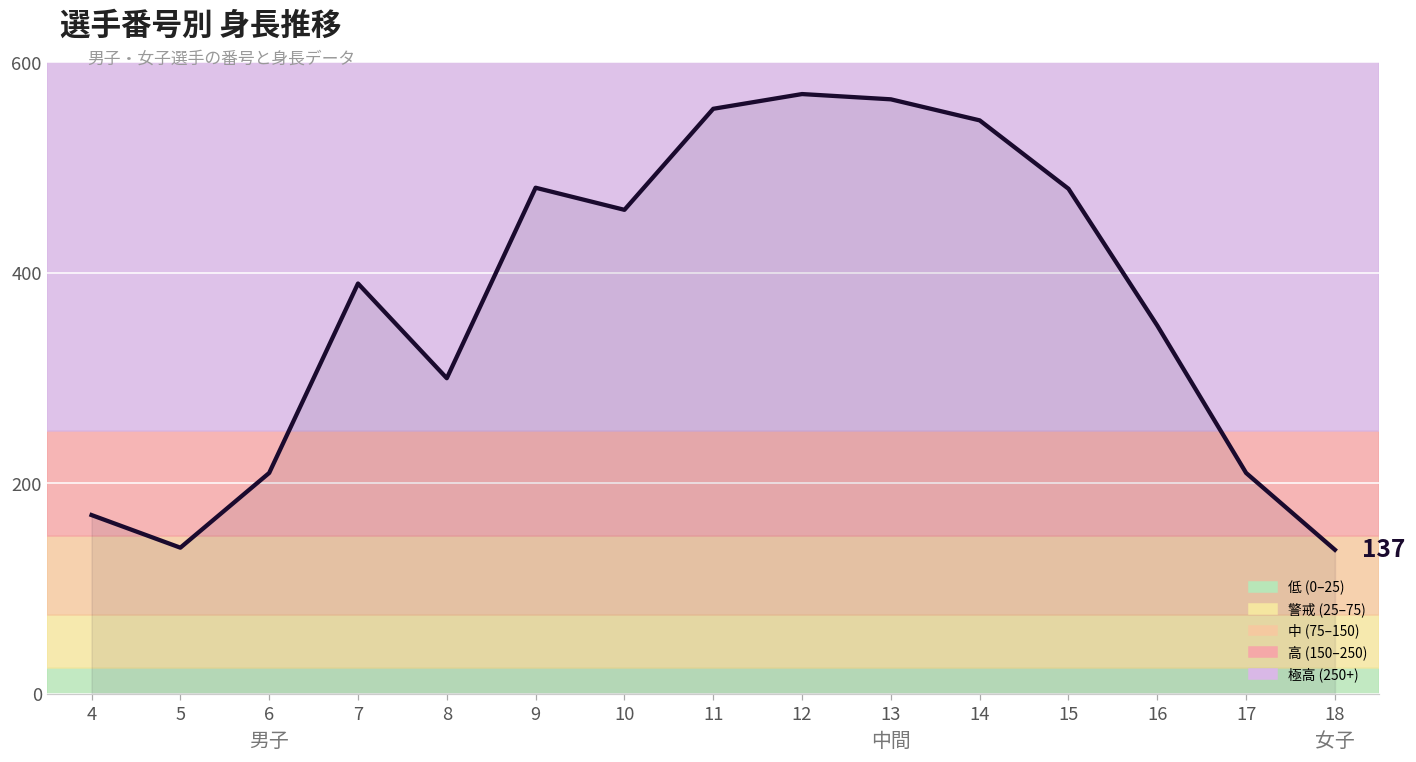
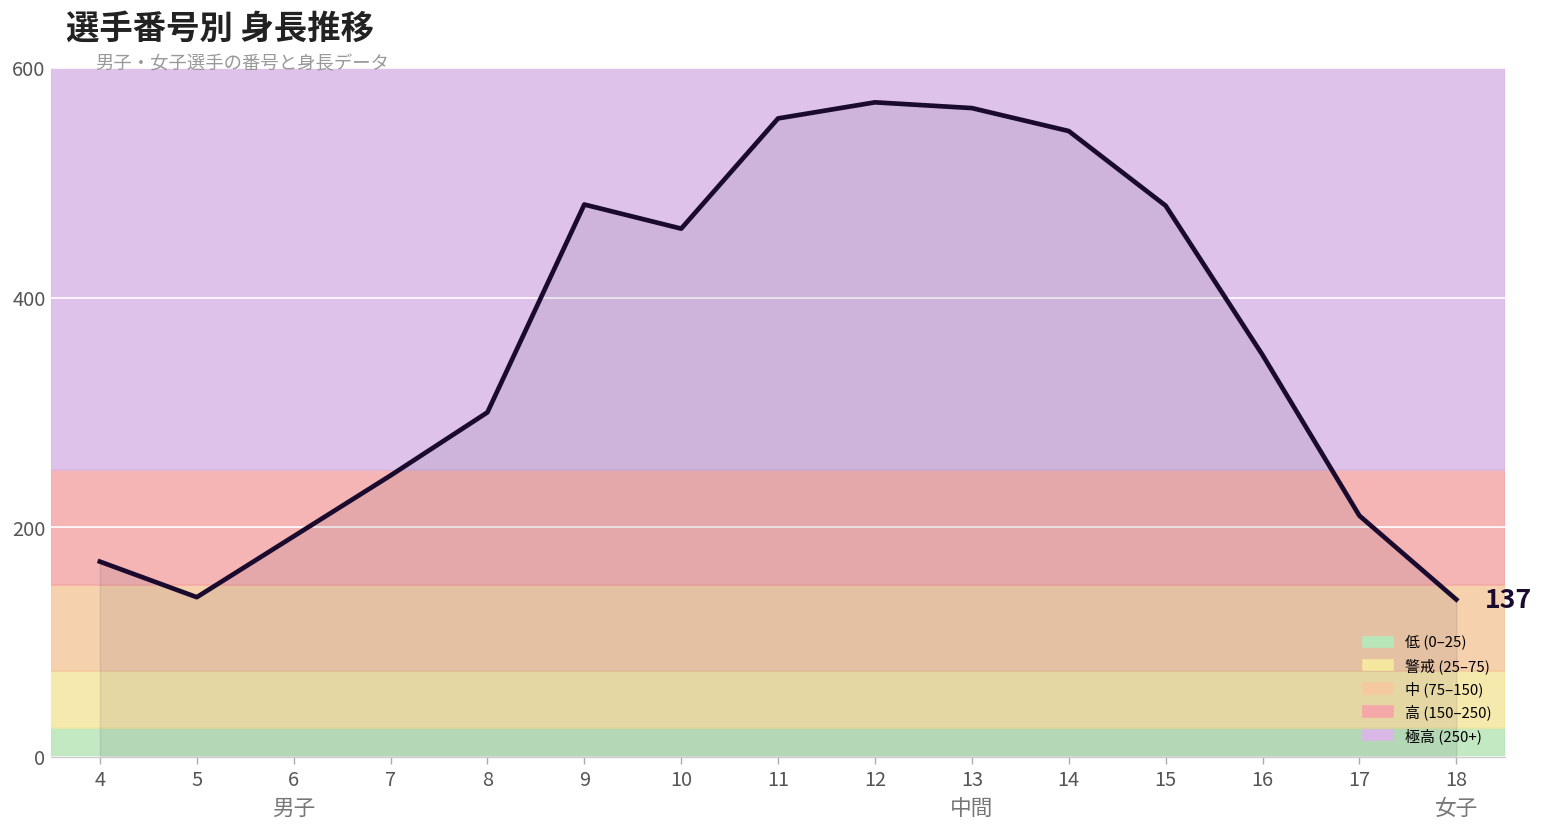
  {
    "4": 170,
    "5": 140,
-   "6": 210,
-   "7": 390,
+   "6": 190,
+   "7": 250,
    "8": 300,
    "9": 480,
    "10": 460,
    "11": 560,
    "12": 570,
    "13": 570,
    "14": 550,
    "15": 480,
    "16": 350,
    "17": 210
  }
